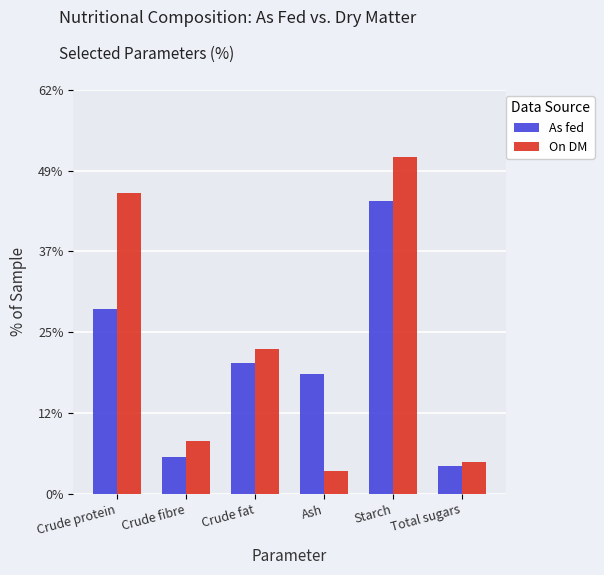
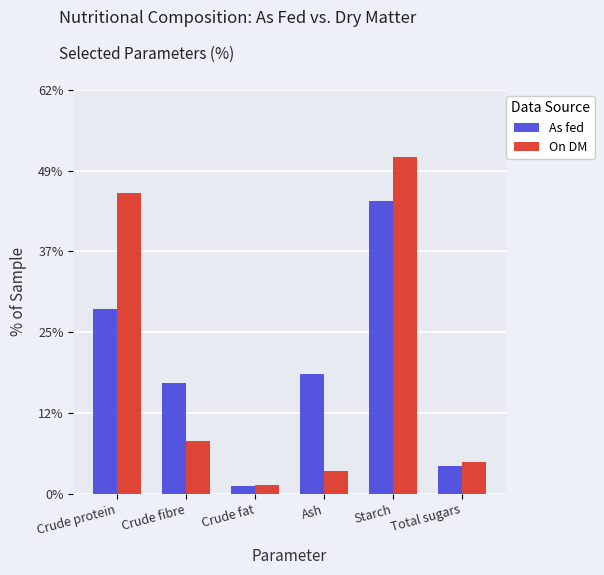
  {
    "As fed": {
      "Crude protein": "28%",
-     "Crude fibre": "6%",
-     "Crude fat": "20%",
+     "Crude fibre": "17%",
+     "Crude fat": "1%",
      "Ash": "18%",
      "Starch": "45%",
      "Total sugars": "4%"
    },
    "On DM": {
      "Crude protein": "46%",
      "Crude fibre": "8%",
-     "Crude fat": "22%",
+     "Crude fat": "1%",
      "Ash": "4%",
      "Starch": "51%",
      "Total sugars": "5%"
    }
  }
